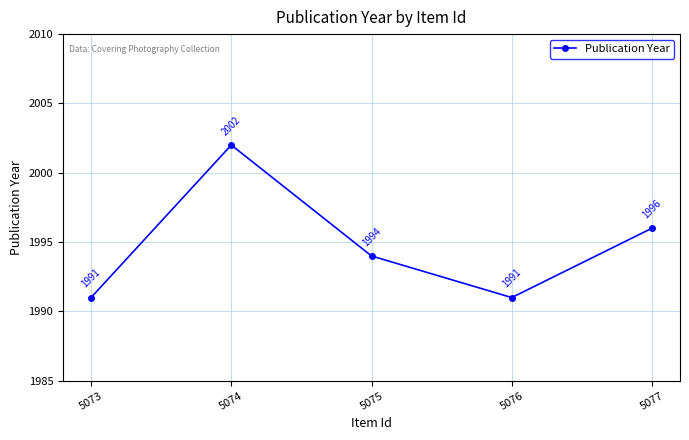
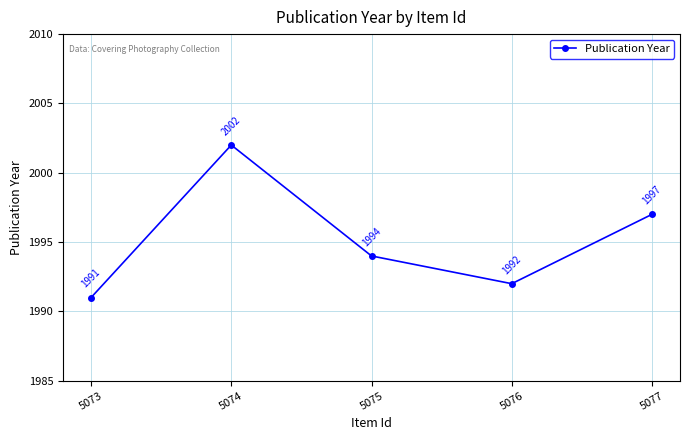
  {
    "5073": 1991,
    "5074": 2002,
    "5075": 1994,
-   "5076": 1991,
-   "5077": 1996
+   "5076": 1992,
+   "5077": 1997
  }
